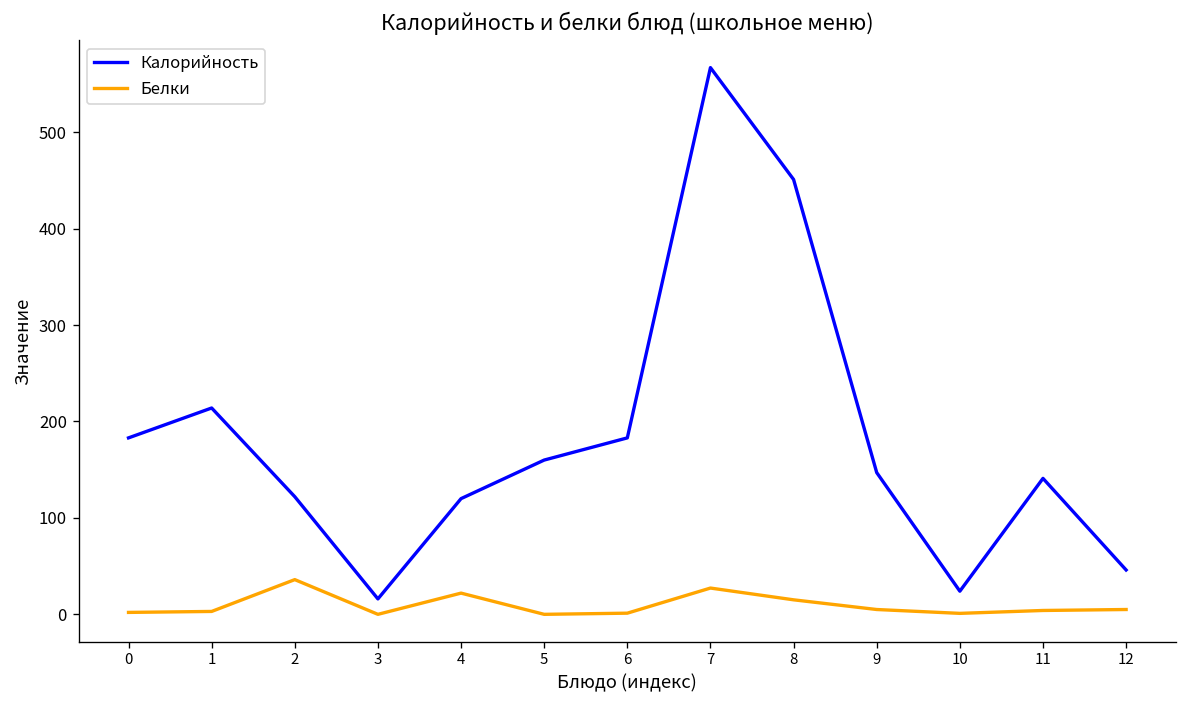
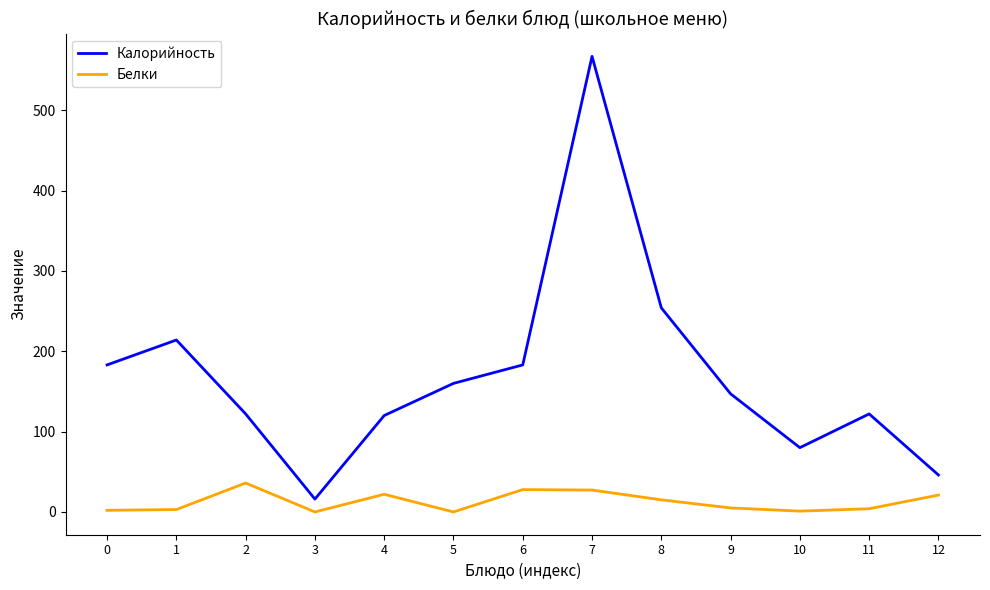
  {
    "Калорийность": {
      "0": 180,
      "1": 210,
      "2": 120,
      "3": 20,
      "4": 120,
      "5": 160,
      "6": 180,
      "7": 570,
-     "8": 450,
+     "8": 250,
      "9": 150,
-     "10": 20,
-     "11": 140,
+     "10": 80,
+     "11": 120,
      "12": 50
    },
    "Белки": {
      "0": 0,
      "1": 0,
      "2": 40,
      "3": 0,
      "4": 20,
      "5": 0,
-     "6": 0,
+     "6": 30,
      "7": 30,
      "8": 20,
      "9": 10,
      "10": 0,
      "11": 0,
-     "12": 10
+     "12": 20
    }
  }
